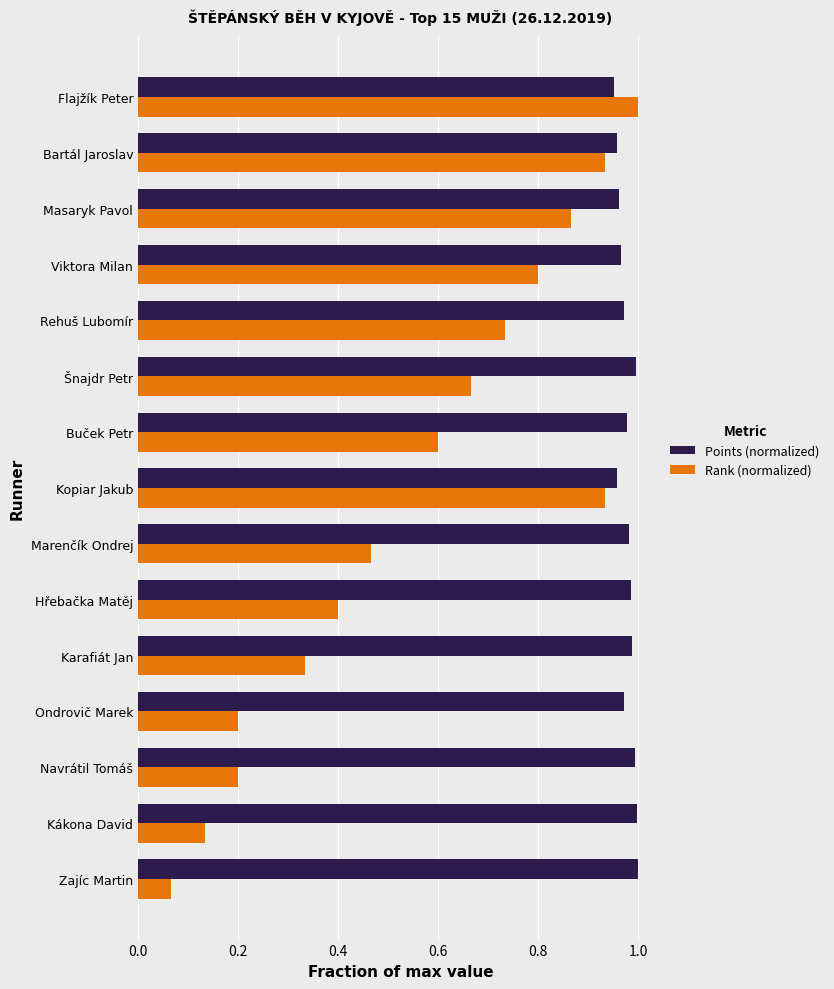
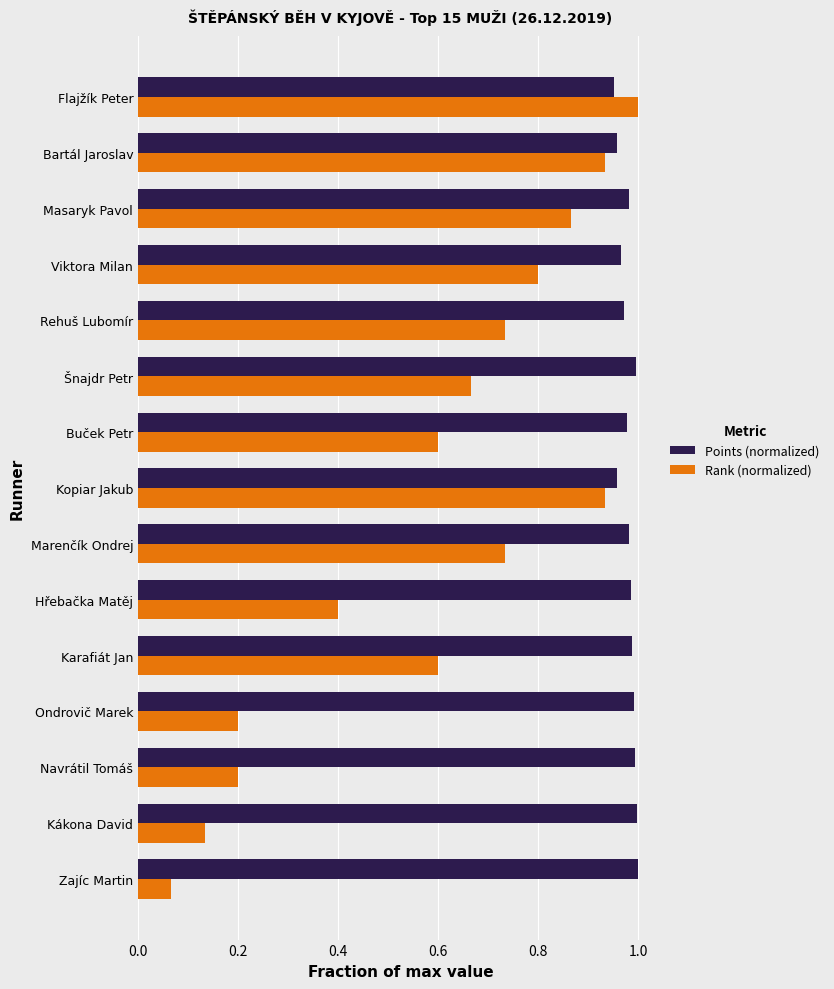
  {
    "Points (normalized)": {
      "Flajžík Peter": 0.95,
      "Bartál Jaroslav": 0.96,
-     "Masaryk Pavol": 0.96,
+     "Masaryk Pavol": 0.98,
      "Viktora Milan": 0.97,
      "Rehuš Lubomír": 0.97,
      "Šnajdr Petr": 1.00,
      "Buček Petr": 0.98,
      "Kopiar Jakub": 0.96,
      "Marenčík Ondrej": 0.98,
      "Hřebačka Matěj": 0.99,
      "Karafiát Jan": 0.99,
-     "Ondrovič Marek": 0.97,
+     "Ondrovič Marek": 0.99,
      "Navrátil Tomáš": 0.99,
      "Kákona David": 1.00,
      "Zajíc Martin": 1.00
    },
    "Rank (normalized)": {
      "Flajžík Peter": 1.00,
      "Bartál Jaroslav": 0.93,
      "Masaryk Pavol": 0.87,
      "Viktora Milan": 0.80,
      "Rehuš Lubomír": 0.73,
      "Šnajdr Petr": 0.67,
      "Buček Petr": 0.60,
      "Kopiar Jakub": 0.93,
-     "Marenčík Ondrej": 0.47,
+     "Marenčík Ondrej": 0.73,
      "Hřebačka Matěj": 0.40,
-     "Karafiát Jan": 0.33,
+     "Karafiát Jan": 0.60,
      "Ondrovič Marek": 0.20,
      "Navrátil Tomáš": 0.20,
      "Kákona David": 0.13,
      "Zajíc Martin": 0.07
    }
  }
